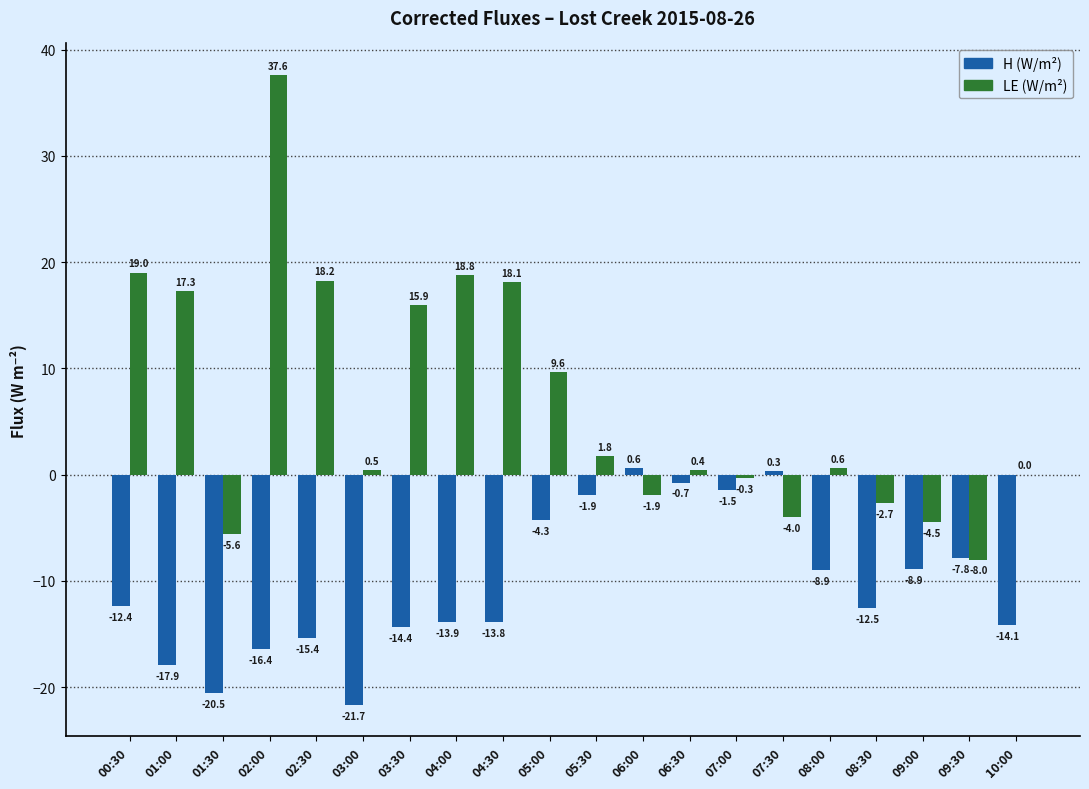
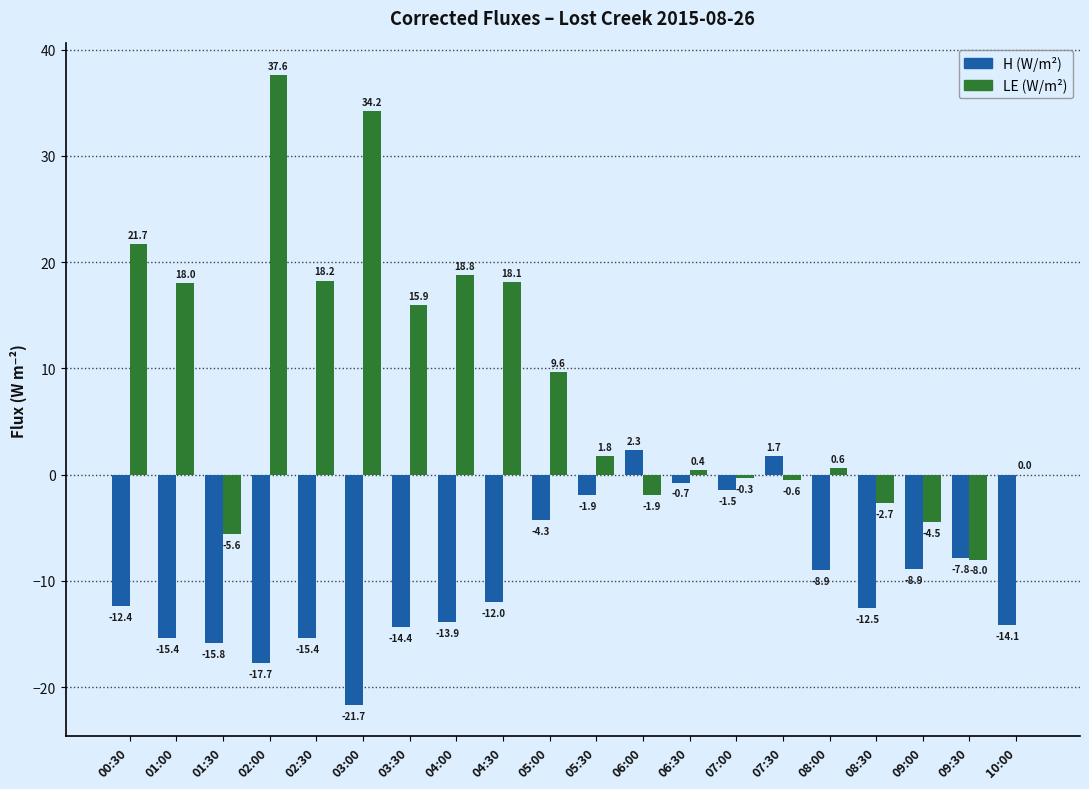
  {
    "H (W/m²)": {
      "00:30": -12.4,
-     "01:00": -17.9,
-     "01:30": -20.5,
-     "02:00": -16.4,
+     "01:00": -15.4,
+     "01:30": -15.8,
+     "02:00": -17.7,
      "02:30": -15.4,
      "03:00": -21.7,
      "03:30": -14.4,
      "04:00": -13.9,
-     "04:30": -13.8,
+     "04:30": -12.0,
      "05:00": -4.3,
      "05:30": -1.9,
-     "06:00": 0.6,
+     "06:00": 2.3,
      "06:30": -0.7,
      "07:00": -1.5,
-     "07:30": 0.3,
+     "07:30": 1.7,
      "08:00": -8.9,
      "08:30": -12.5,
      "09:00": -8.9,
      "09:30": -7.8,
      "10:00": -14.1
    },
    "LE (W/m²)": {
-     "00:30": 19.0,
-     "01:00": 17.3,
+     "00:30": 21.7,
+     "01:00": 18.0,
      "01:30": -5.6,
      "02:00": 37.6,
      "02:30": 18.2,
-     "03:00": 0.5,
+     "03:00": 34.2,
      "03:30": 15.9,
      "04:00": 18.8,
      "04:30": 18.1,
      "05:00": 9.6,
      "05:30": 1.8,
      "06:00": -1.9,
      "06:30": 0.4,
      "07:00": -0.3,
-     "07:30": -4.0,
+     "07:30": -0.6,
      "08:00": 0.6,
      "08:30": -2.7,
      "09:00": -4.5,
      "09:30": -8.0,
      "10:00": 0.0
    }
  }
